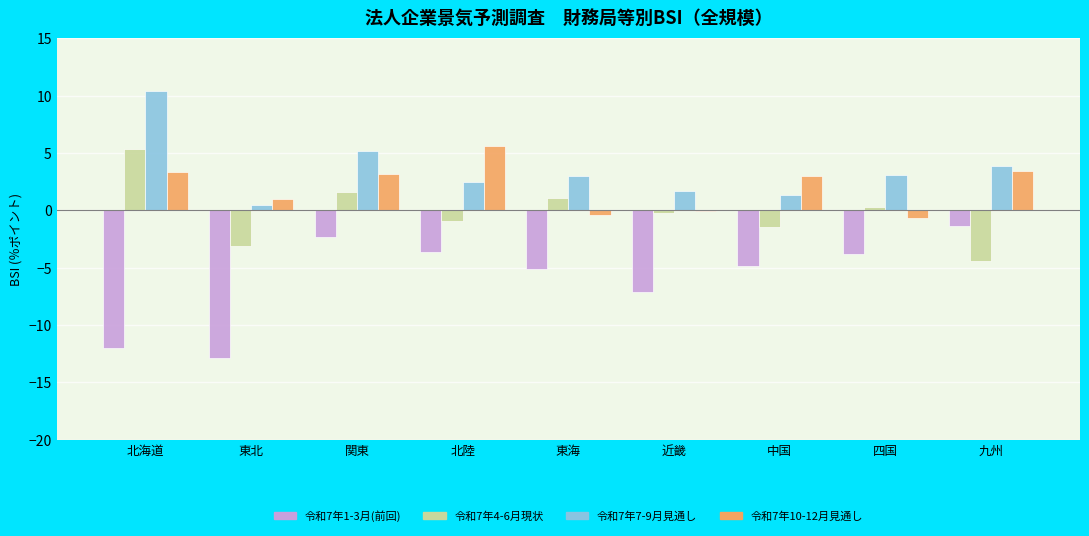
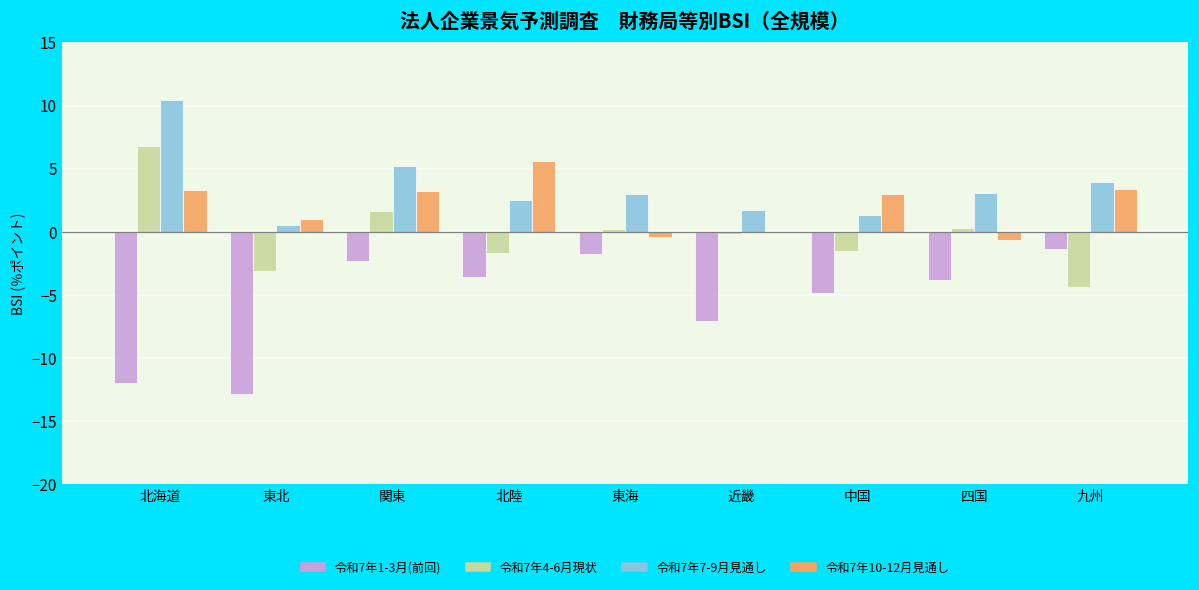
  {
    "令和7年1-3月(前回)": {
      "北海道": -12.0,
      "東北": -12.9,
      "関東": -2.3,
      "北陸": -3.6,
-     "東海": -5.1,
+     "東海": -1.8,
      "近畿": -7.1,
      "中国": -4.9,
      "四国": -3.8,
      "九州": -1.4
    },
    "令和7年4-6月現状": {
-     "北海道": 5.3,
+     "北海道": 6.8,
      "東北": -3.1,
      "関東": 1.6,
-     "北陸": -0.9,
-     "東海": 1.1,
+     "北陸": -1.7,
+     "東海": 0.2,
      "中国": -1.5,
      "四国": 0.3,
      "九州": -4.4
    },
    "令和7年7-9月見通し": {
      "北海道": 10.4,
      "東北": 0.5,
      "関東": 5.2,
      "北陸": 2.5,
      "東海": 3.0,
      "近畿": 1.7,
      "中国": 1.3,
      "四国": 3.1,
      "九州": 3.9
    },
    "令和7年10-12月見通し": {
      "北海道": 3.3,
      "東北": 1.0,
      "関東": 3.2,
      "北陸": 5.6,
      "東海": -0.4,
      "中国": 3.0,
      "四国": -0.7,
      "九州": 3.4
    }
  }
